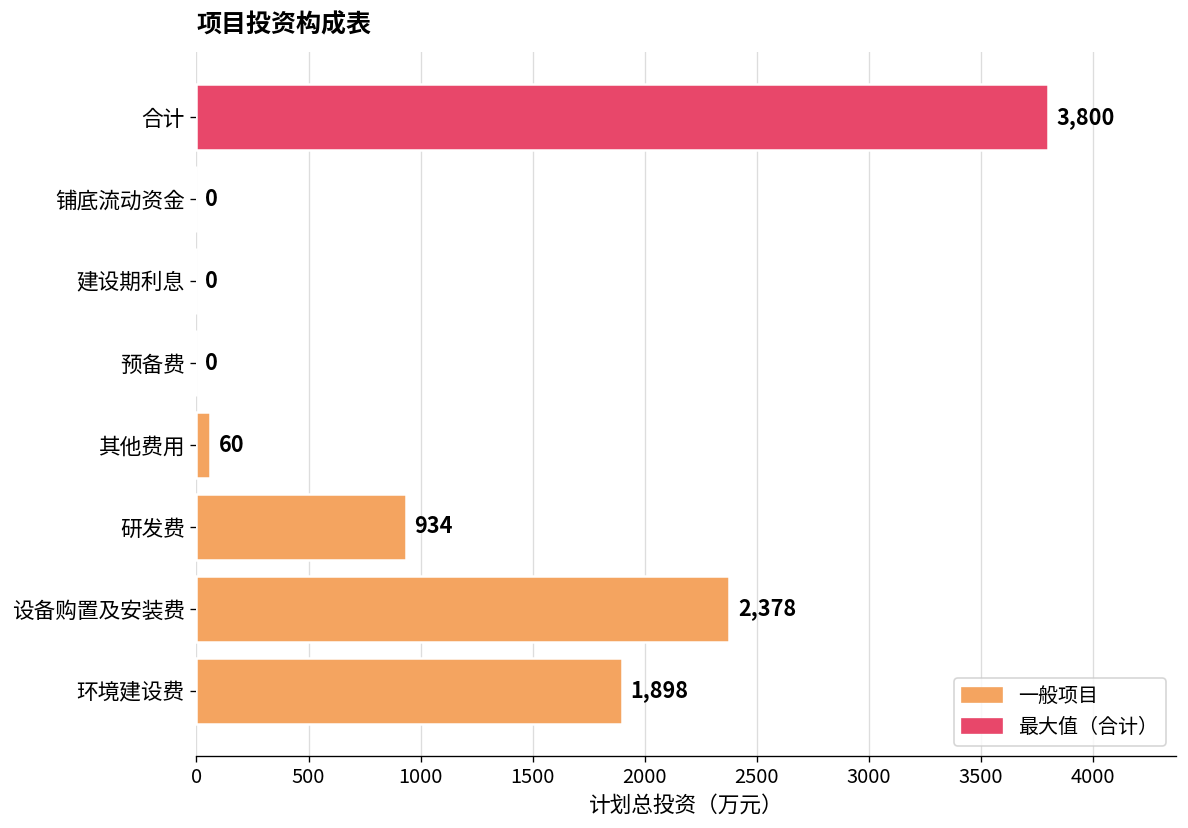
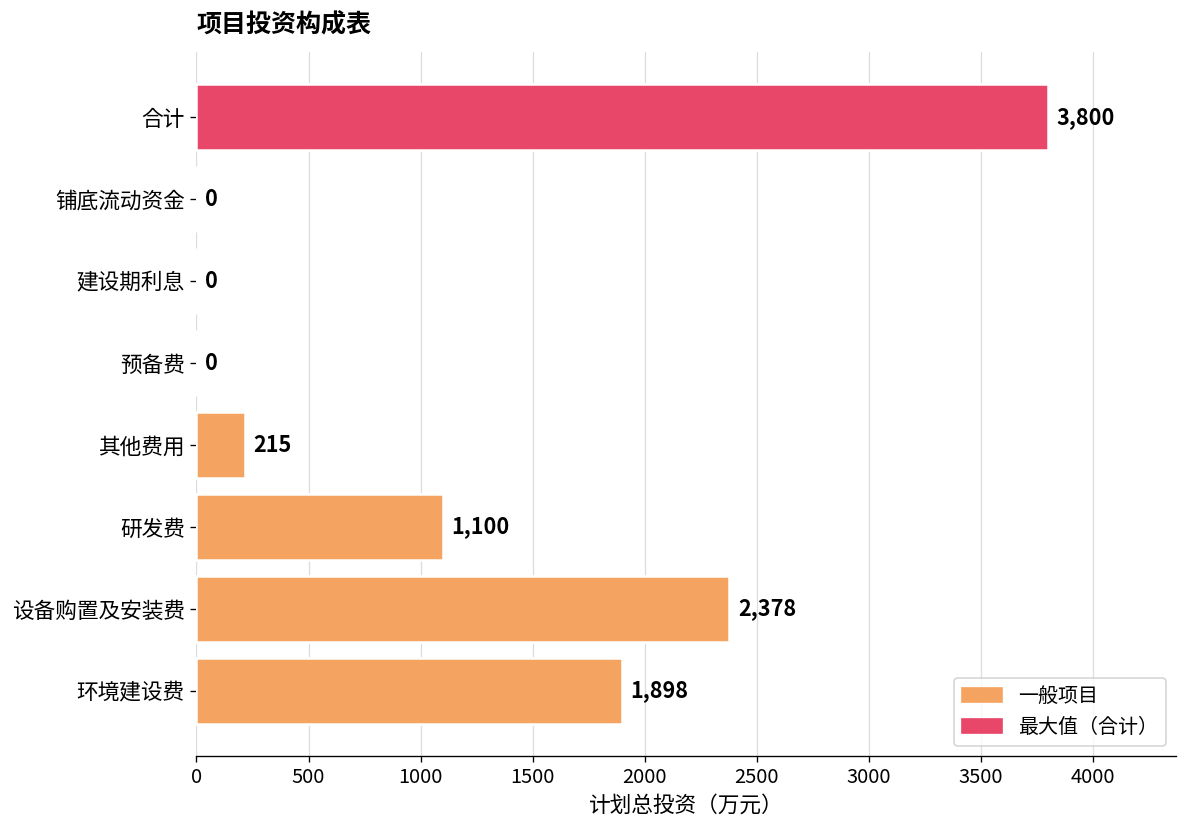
  {
    "合计": "3,800",
    "铺底流动资金": "0",
    "建设期利息": "0",
    "预备费": "0",
-   "其他费用": "60",
-   "研发费": "934",
+   "其他费用": "215",
+   "研发费": "1,100",
    "设备购置及安装费": "2,378",
    "环境建设费": "1,898"
  }
